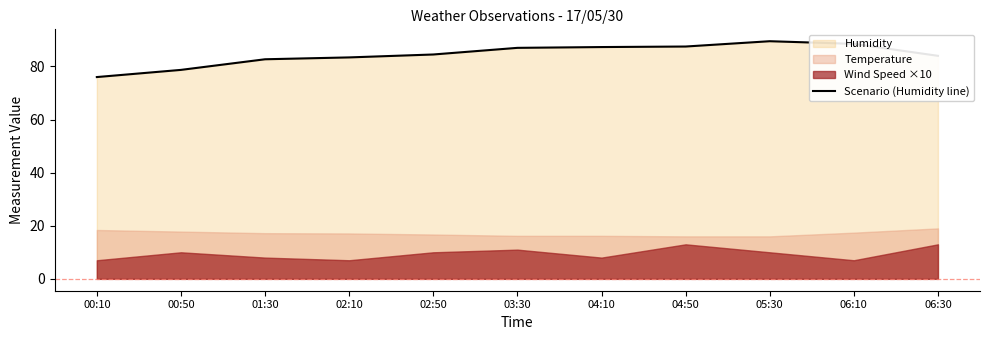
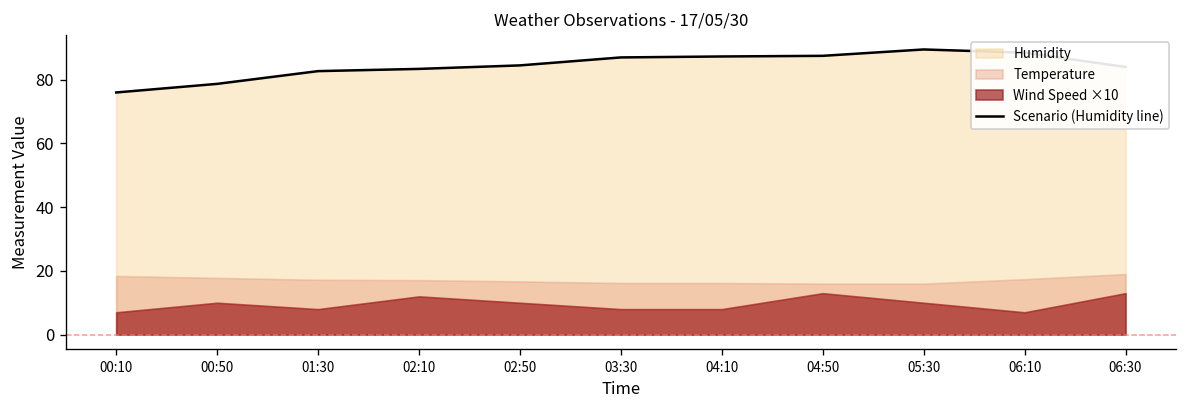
  {
    "Wind Speed ×10": {
      "00:10": 7,
      "00:50": 10,
      "01:30": 8,
-     "02:10": 7,
+     "02:10": 12,
      "02:50": 10,
-     "03:30": 11,
+     "03:30": 8,
      "04:10": 8,
      "04:50": 13,
      "05:30": 10,
      "06:10": 7,
      "06:30": 13
    }
  }
